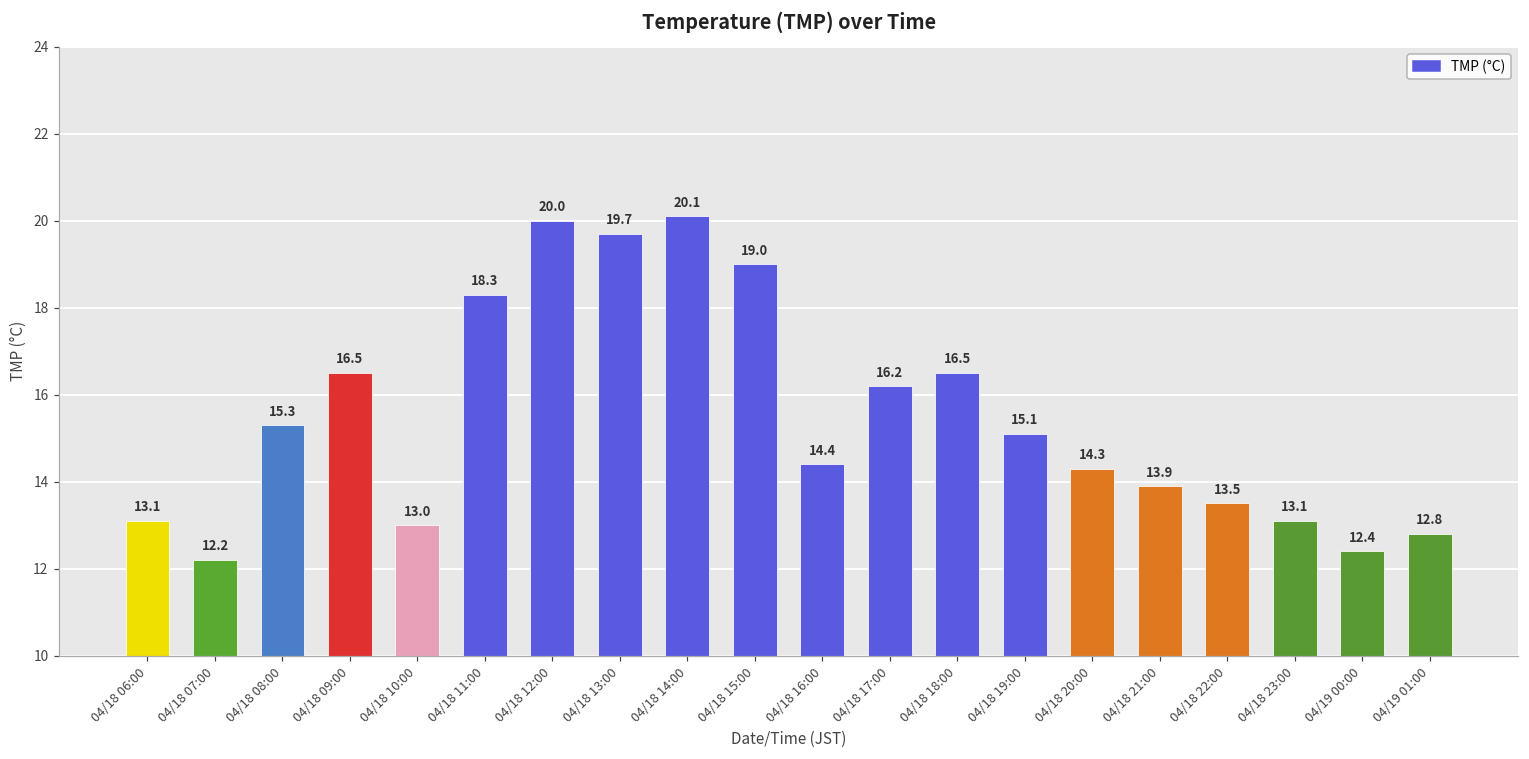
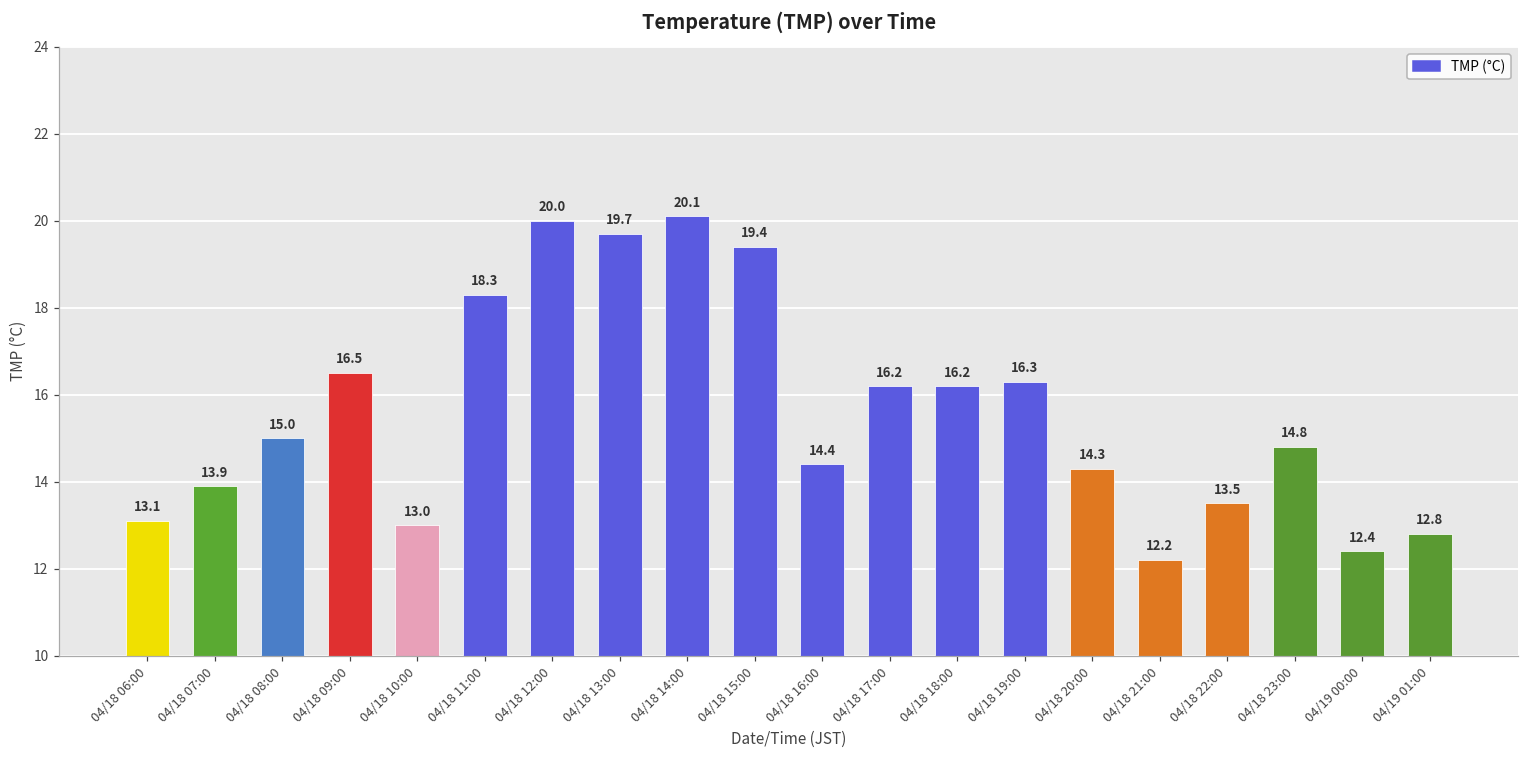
  {
    "04/18 06:00": 13.1,
-   "04/18 07:00": 12.2,
-   "04/18 08:00": 15.3,
+   "04/18 07:00": 13.9,
+   "04/18 08:00": 15.0,
    "04/18 09:00": 16.5,
    "04/18 10:00": 13.0,
    "04/18 11:00": 18.3,
    "04/18 12:00": 20.0,
    "04/18 13:00": 19.7,
    "04/18 14:00": 20.1,
-   "04/18 15:00": 19.0,
+   "04/18 15:00": 19.4,
    "04/18 16:00": 14.4,
    "04/18 17:00": 16.2,
-   "04/18 18:00": 16.5,
-   "04/18 19:00": 15.1,
+   "04/18 18:00": 16.2,
+   "04/18 19:00": 16.3,
    "04/18 20:00": 14.3,
-   "04/18 21:00": 13.9,
+   "04/18 21:00": 12.2,
    "04/18 22:00": 13.5,
-   "04/18 23:00": 13.1,
+   "04/18 23:00": 14.8,
    "04/19 00:00": 12.4,
    "04/19 01:00": 12.8
  }
